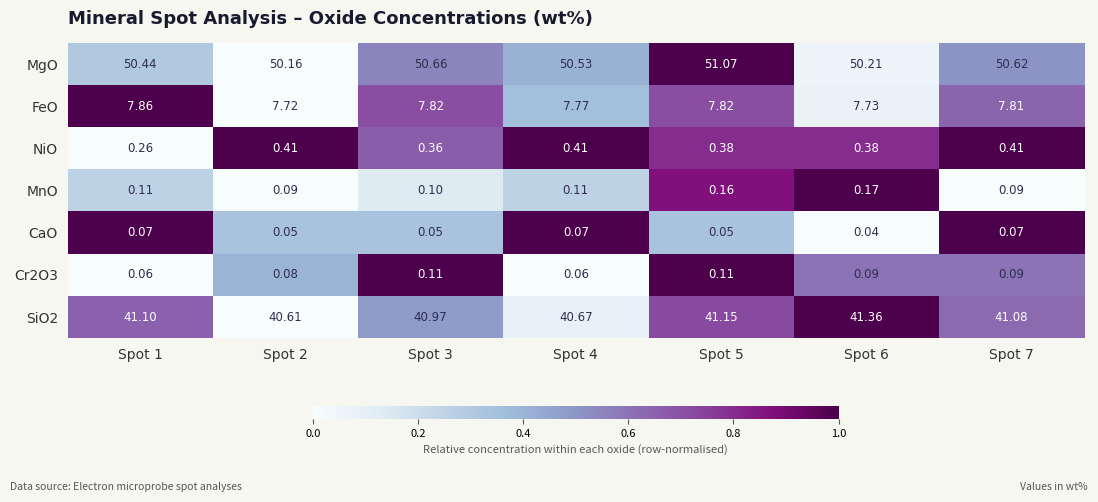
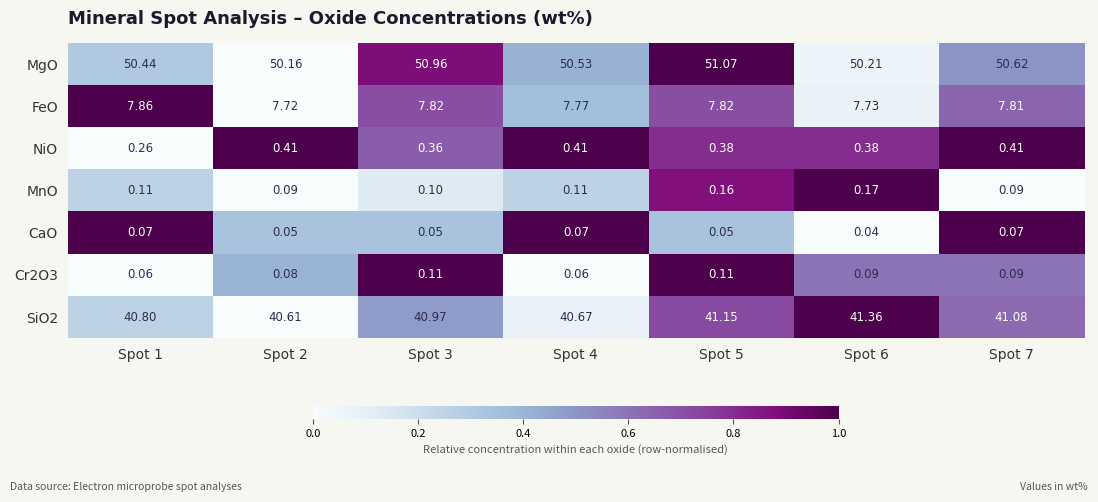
  {
    "MgO": {
      "Spot 1": 50.44,
      "Spot 2": 50.16,
-     "Spot 3": 50.66,
+     "Spot 3": 50.96,
      "Spot 4": 50.53,
      "Spot 5": 51.07,
      "Spot 6": 50.21,
      "Spot 7": 50.62
    },
    "FeO": {
      "Spot 1": 7.86,
      "Spot 2": 7.72,
      "Spot 3": 7.82,
      "Spot 4": 7.77,
      "Spot 5": 7.82,
      "Spot 6": 7.73,
      "Spot 7": 7.81
    },
    "NiO": {
      "Spot 1": 0.26,
      "Spot 2": 0.41,
      "Spot 3": 0.36,
      "Spot 4": 0.41,
      "Spot 5": 0.38,
      "Spot 6": 0.38,
      "Spot 7": 0.41
    },
    "MnO": {
      "Spot 1": 0.11,
      "Spot 2": 0.09,
      "Spot 3": 0.10,
      "Spot 4": 0.11,
      "Spot 5": 0.16,
      "Spot 6": 0.17,
      "Spot 7": 0.09
    },
    "CaO": {
      "Spot 1": 0.07,
      "Spot 2": 0.05,
      "Spot 3": 0.05,
      "Spot 4": 0.07,
      "Spot 5": 0.05,
      "Spot 6": 0.04,
      "Spot 7": 0.07
    },
    "Cr2O3": {
      "Spot 1": 0.06,
      "Spot 2": 0.08,
      "Spot 3": 0.11,
      "Spot 4": 0.06,
      "Spot 5": 0.11,
      "Spot 6": 0.09,
      "Spot 7": 0.09
    },
    "SiO2": {
-     "Spot 1": 41.10,
+     "Spot 1": 40.80,
      "Spot 2": 40.61,
      "Spot 3": 40.97,
      "Spot 4": 40.67,
      "Spot 5": 41.15,
      "Spot 6": 41.36,
      "Spot 7": 41.08
    }
  }
